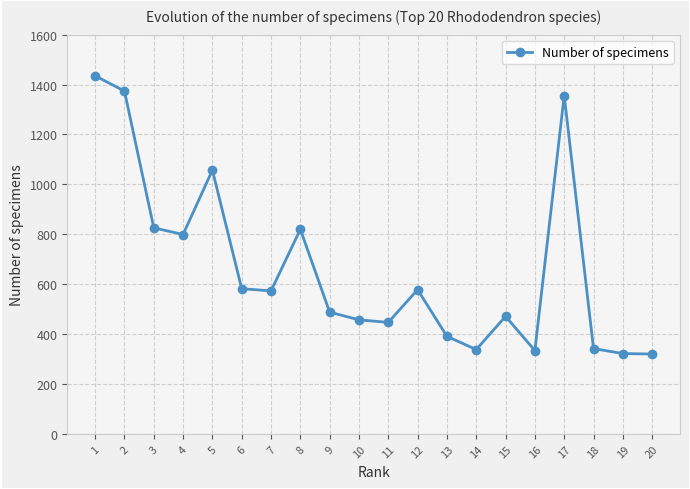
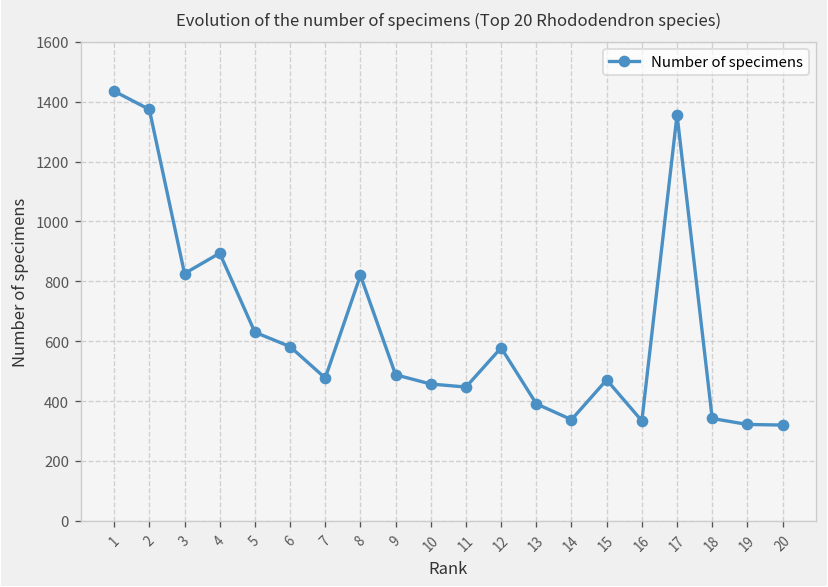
  {
    "1": 1440,
    "2": 1370,
    "3": 830,
-   "4": 800,
-   "5": 1060,
+   "4": 890,
+   "5": 630,
    "6": 580,
-   "7": 570,
+   "7": 480,
    "8": 820,
    "9": 490,
    "10": 460,
    "11": 450,
    "12": 580,
    "13": 390,
    "14": 340,
    "15": 470,
    "16": 330,
    "17": 1360,
    "18": 340,
    "19": 320,
    "20": 320
  }
